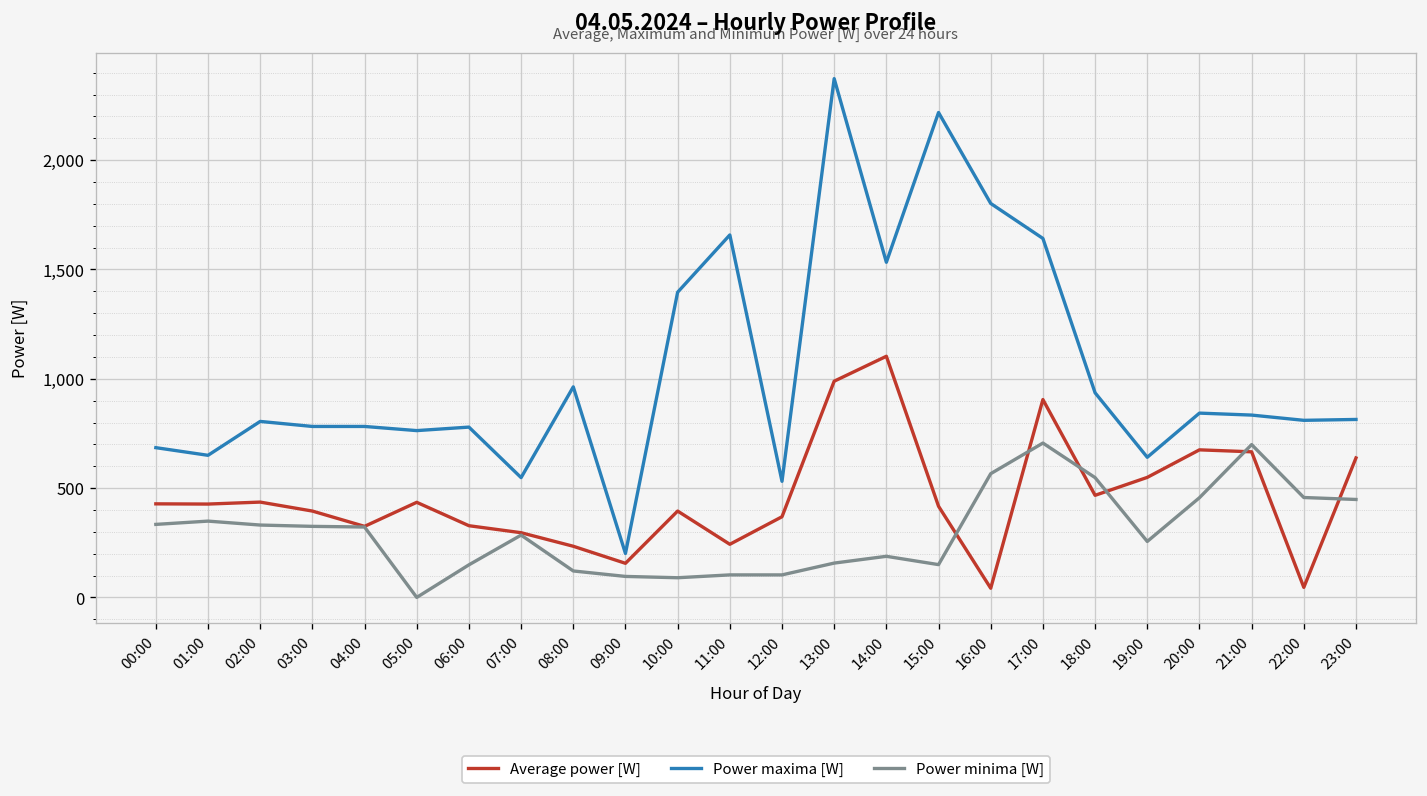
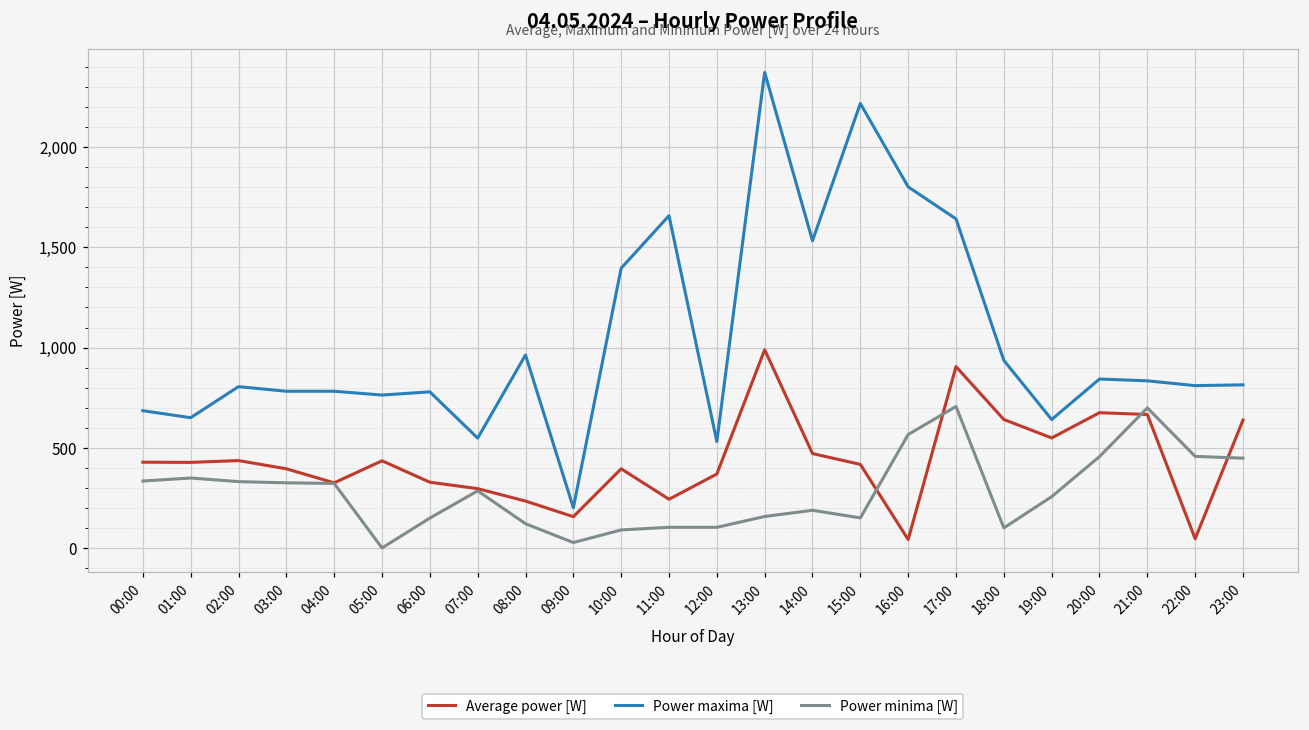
  {
    "Average power [W]": {
      "00:00": "430",
      "01:00": "430",
      "02:00": "440",
      "03:00": "400",
      "05:00": "440",
      "06:00": "330",
      "08:00": "230",
      "09:00": "160",
      "10:00": "400",
      "11:00": "240",
      "12:00": "370",
      "13:00": "990",
-     "14:00": "1,100",
+     "14:00": "470",
      "15:00": "420",
      "16:00": "40",
      "17:00": "910",
-     "18:00": "470",
+     "18:00": "640",
      "19:00": "550",
      "20:00": "680",
      "21:00": "670",
      "22:00": "50",
      "23:00": "640"
    },
    "Power maxima [W]": {
      "00:00": "690",
      "01:00": "650",
      "02:00": "810",
      "03:00": "780",
      "04:00": "780",
      "05:00": "760",
      "06:00": "780",
      "07:00": "550",
      "08:00": "960",
      "09:00": "200",
      "10:00": "1,400",
      "11:00": "1,660",
      "12:00": "530",
      "13:00": "2,370",
      "14:00": "1,530",
      "15:00": "2,220",
      "16:00": "1,800",
      "17:00": "1,640",
      "18:00": "940",
      "19:00": "640",
      "20:00": "840",
      "21:00": "830",
      "22:00": "810",
      "23:00": "810"
    },
    "Power minima [W]": {
      "00:00": "330",
      "01:00": "350",
      "02:00": "330",
      "03:00": "330",
      "05:00": "0",
      "06:00": "150",
      "08:00": "120",
-     "09:00": "100",
+     "09:00": "30",
      "10:00": "90",
      "11:00": "100",
      "12:00": "100",
      "13:00": "160",
      "14:00": "190",
      "15:00": "150",
      "16:00": "570",
      "17:00": "710",
-     "18:00": "550",
+     "18:00": "100",
      "19:00": "260",
      "20:00": "460",
      "21:00": "700",
      "22:00": "460",
      "23:00": "450"
    }
  }
